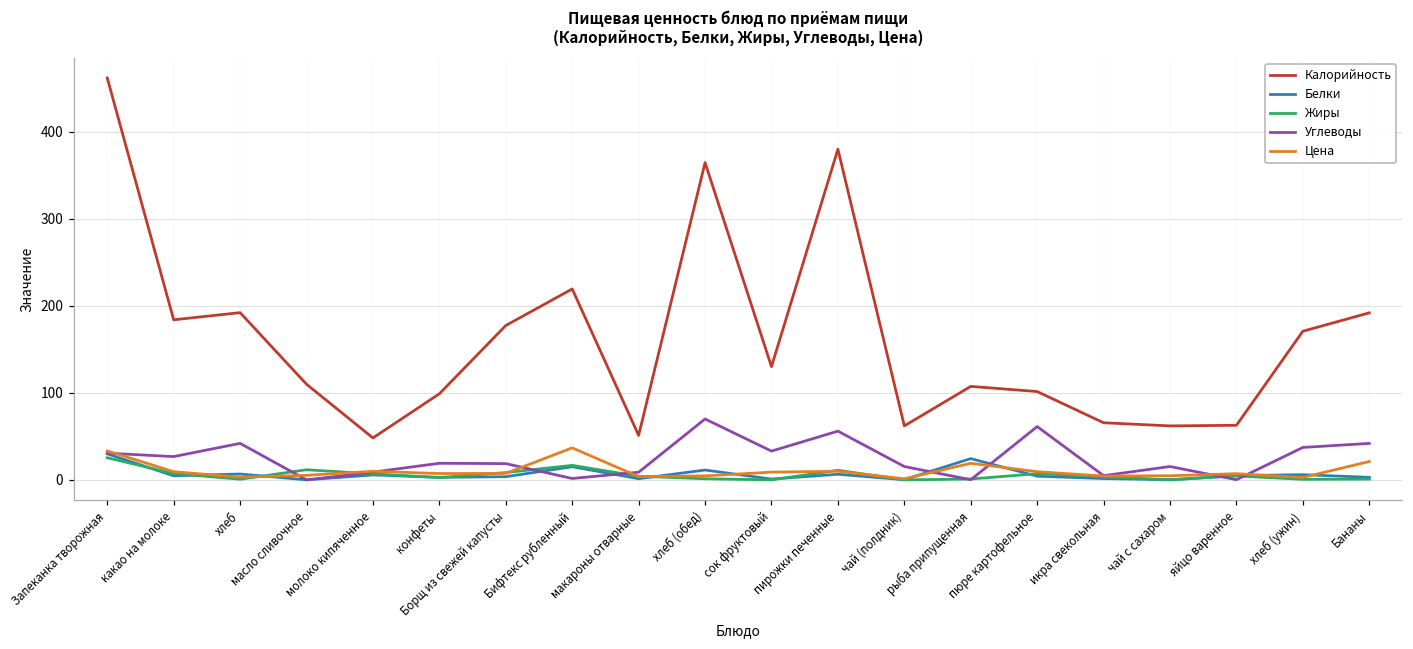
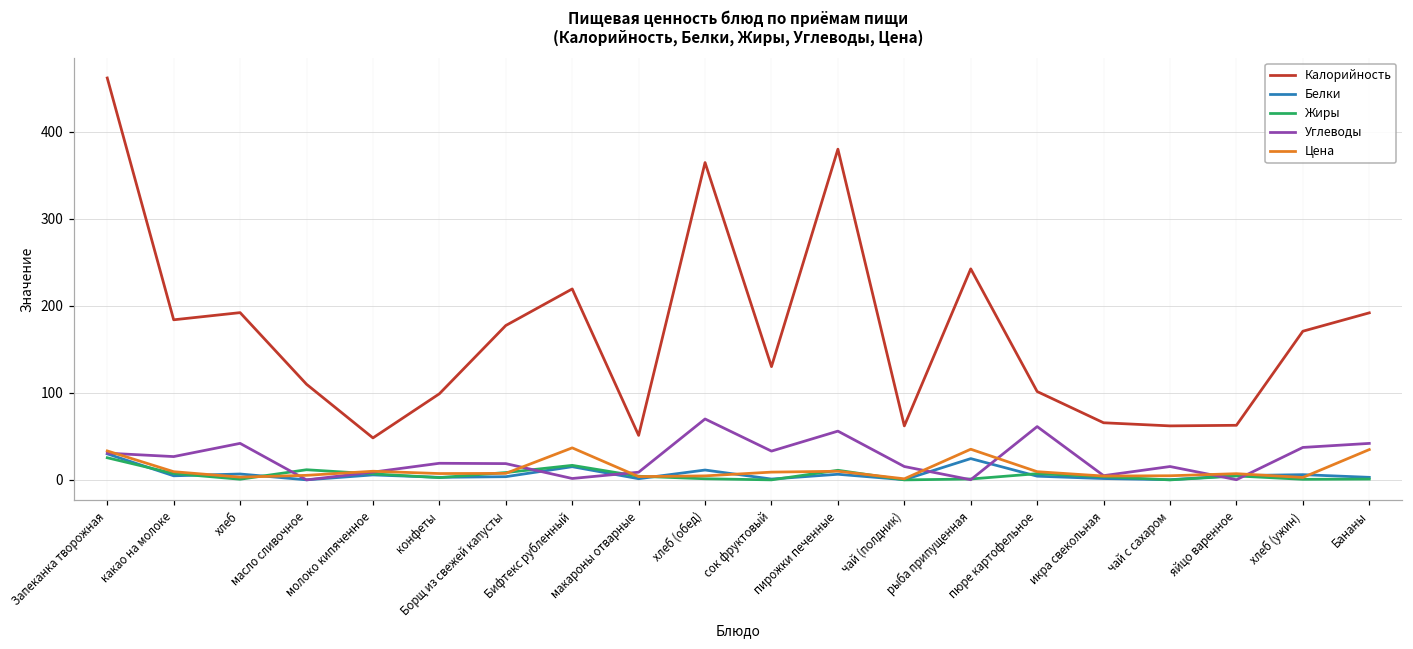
  {
    "Калорийность": {
      "Запеканка творожная": 460,
      "какао на молоке": 180,
      "хлеб": 190,
      "масло сливочное": 110,
      "молоко кипяченное": 50,
      "конфеты": 100,
      "Борщ из свежей капусты": 180,
      "Бифтекс рубленный": 220,
      "макароны отварные": 50,
      "хлеб (обед)": 360,
      "сок фруктовый": 130,
      "пирожки печенные": 380,
      "чай (полдник)": 60,
-     "рыба припущенная": 110,
+     "рыба припущенная": 240,
      "пюре картофельное": 100,
      "икра свекольная": 70,
      "чай с сахаром": 60,
      "яйцо варенное": 60,
      "хлеб (ужин)": 170,
      "Бананы": 190
    },
    "Белки": {
      "хлеб": 10,
      "Борщ из свежей капусты": 0,
      "хлеб (обед)": 10,
      "пирожки печенные": 10,
      "рыба припущенная": 20
    },
    "Жиры": {
      "Запеканка творожная": 30,
      "масло сливочное": 10,
      "хлеб (обед)": 0
    },
    "Углеводы": {
      "какао на молоке": 30,
      "хлеб": 40,
      "конфеты": 20,
      "Борщ из свежей капусты": 20,
      "Бифтекс рубленный": 0,
      "макароны отварные": 10,
      "хлеб (обед)": 70,
      "сок фруктовый": 30,
      "пирожки печенные": 60,
      "чай (полдник)": 20,
      "пюре картофельное": 60,
      "чай с сахаром": 20,
      "яйцо варенное": 0,
      "хлеб (ужин)": 40,
      "Бананы": 40
    },
    "Цена": {
      "масло сливочное": 10,
      "конфеты": 10,
      "Бифтекс рубленный": 40,
      "хлеб (обед)": 0,
      "сок фруктовый": 10,
-     "рыба припущенная": 20,
+     "рыба припущенная": 40,
      "чай с сахаром": 0,
-     "Бананы": 20
+     "Бананы": 30
    }
  }
